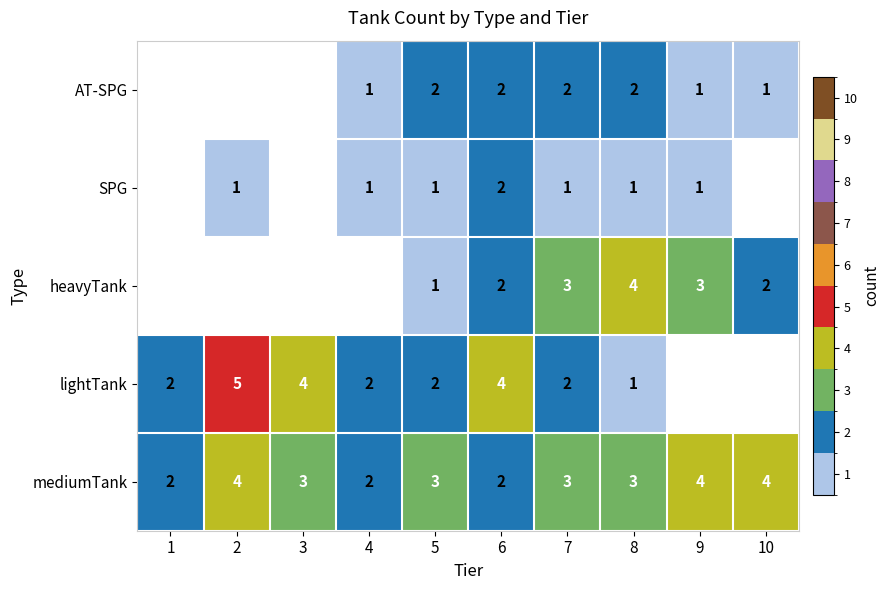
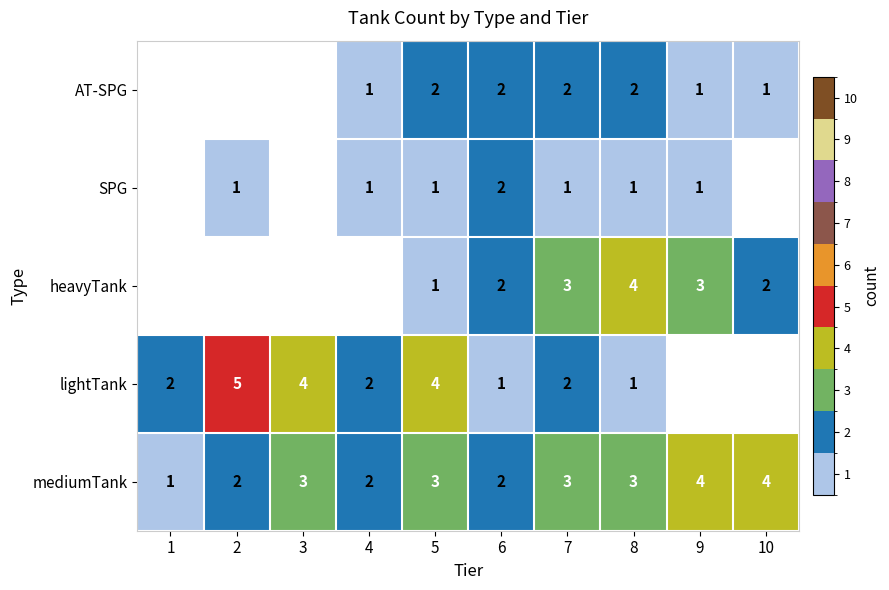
  {
    "AT-SPG": {
      "4": 1,
      "5": 2,
      "6": 2,
      "7": 2,
      "8": 2,
      "9": 1,
      "10": 1
    },
    "SPG": {
      "2": 1,
      "4": 1,
      "5": 1,
      "6": 2,
      "7": 1,
      "8": 1,
      "9": 1
    },
    "heavyTank": {
      "5": 1,
      "6": 2,
      "7": 3,
      "8": 4,
      "9": 3,
      "10": 2
    },
    "lightTank": {
      "1": 2,
      "2": 5,
      "3": 4,
      "4": 2,
-     "5": 2,
-     "6": 4,
+     "5": 4,
+     "6": 1,
      "7": 2,
      "8": 1
    },
    "mediumTank": {
-     "1": 2,
-     "2": 4,
+     "1": 1,
+     "2": 2,
      "3": 3,
      "4": 2,
      "5": 3,
      "6": 2,
      "7": 3,
      "8": 3,
      "9": 4,
      "10": 4
    }
  }
